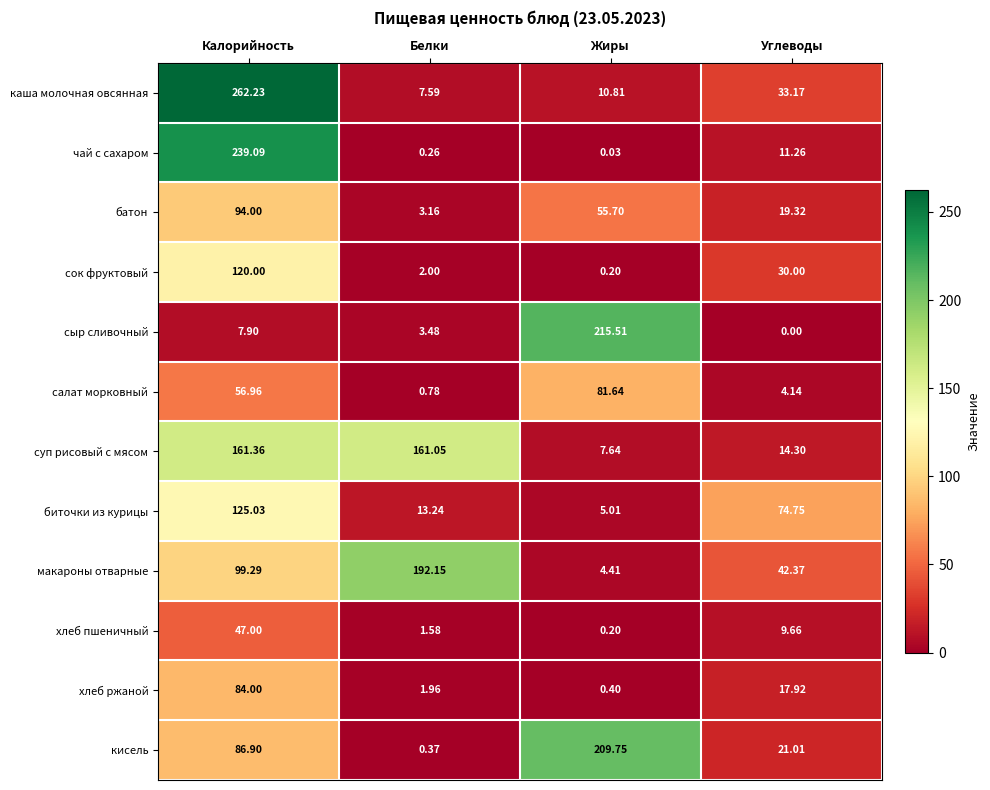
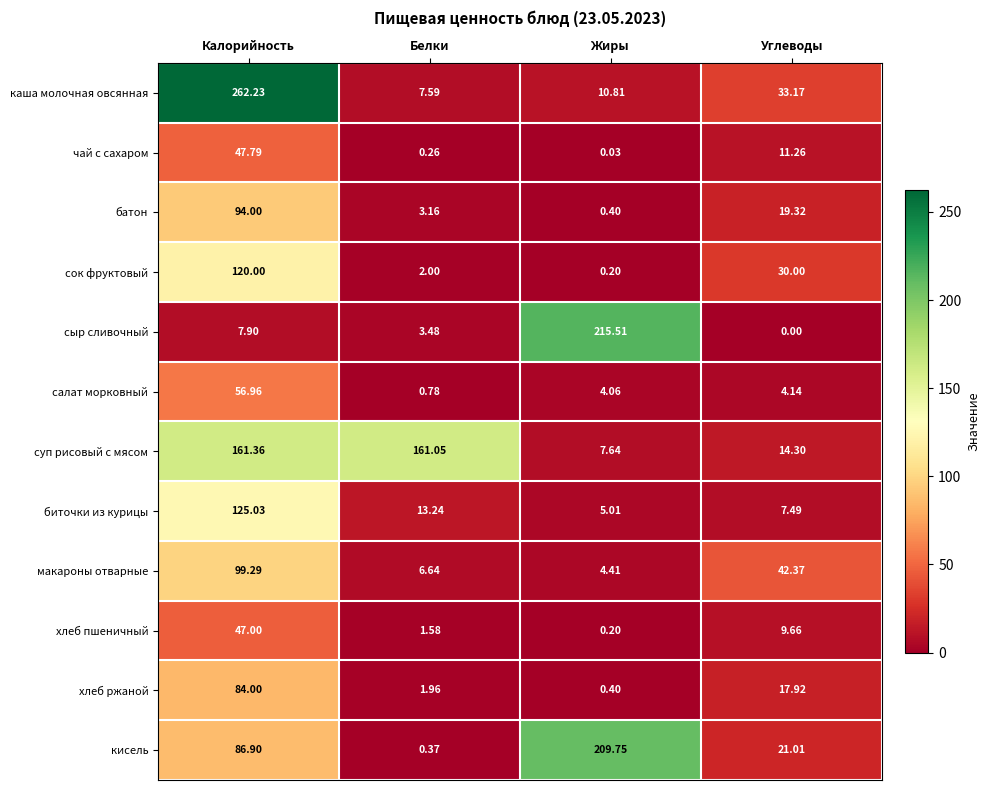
  {
    "каша молочная овсянная": {
      "Калорийность": 262.23,
      "Белки": 7.59,
      "Жиры": 10.81,
      "Углеводы": 33.17
    },
    "чай с сахаром": {
-     "Калорийность": 239.09,
+     "Калорийность": 47.79,
      "Белки": 0.26,
      "Жиры": 0.03,
      "Углеводы": 11.26
    },
    "батон": {
      "Калорийность": 94.00,
      "Белки": 3.16,
-     "Жиры": 55.70,
+     "Жиры": 0.40,
      "Углеводы": 19.32
    },
    "сок фруктовый": {
      "Калорийность": 120.00,
      "Белки": 2.00,
      "Жиры": 0.20,
      "Углеводы": 30.00
    },
    "сыр сливочный": {
      "Калорийность": 7.90,
      "Белки": 3.48,
      "Жиры": 215.51,
      "Углеводы": 0.00
    },
    "салат морковный": {
      "Калорийность": 56.96,
      "Белки": 0.78,
-     "Жиры": 81.64,
+     "Жиры": 4.06,
      "Углеводы": 4.14
    },
    "суп рисовый с мясом": {
      "Калорийность": 161.36,
      "Белки": 161.05,
      "Жиры": 7.64,
      "Углеводы": 14.30
    },
    "биточки из курицы": {
      "Калорийность": 125.03,
      "Белки": 13.24,
      "Жиры": 5.01,
-     "Углеводы": 74.75
+     "Углеводы": 7.49
    },
    "макароны отварные": {
      "Калорийность": 99.29,
-     "Белки": 192.15,
+     "Белки": 6.64,
      "Жиры": 4.41,
      "Углеводы": 42.37
    },
    "хлеб пшеничный": {
      "Калорийность": 47.00,
      "Белки": 1.58,
      "Жиры": 0.20,
      "Углеводы": 9.66
    },
    "хлеб ржаной": {
      "Калорийность": 84.00,
      "Белки": 1.96,
      "Жиры": 0.40,
      "Углеводы": 17.92
    },
    "кисель": {
      "Калорийность": 86.90,
      "Белки": 0.37,
      "Жиры": 209.75,
      "Углеводы": 21.01
    }
  }
